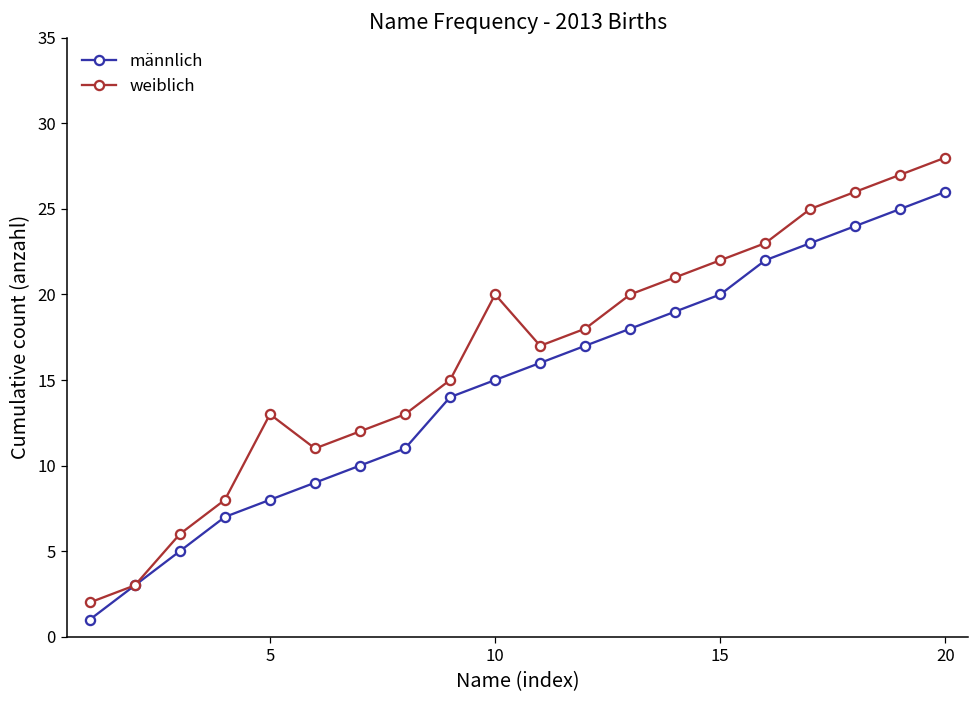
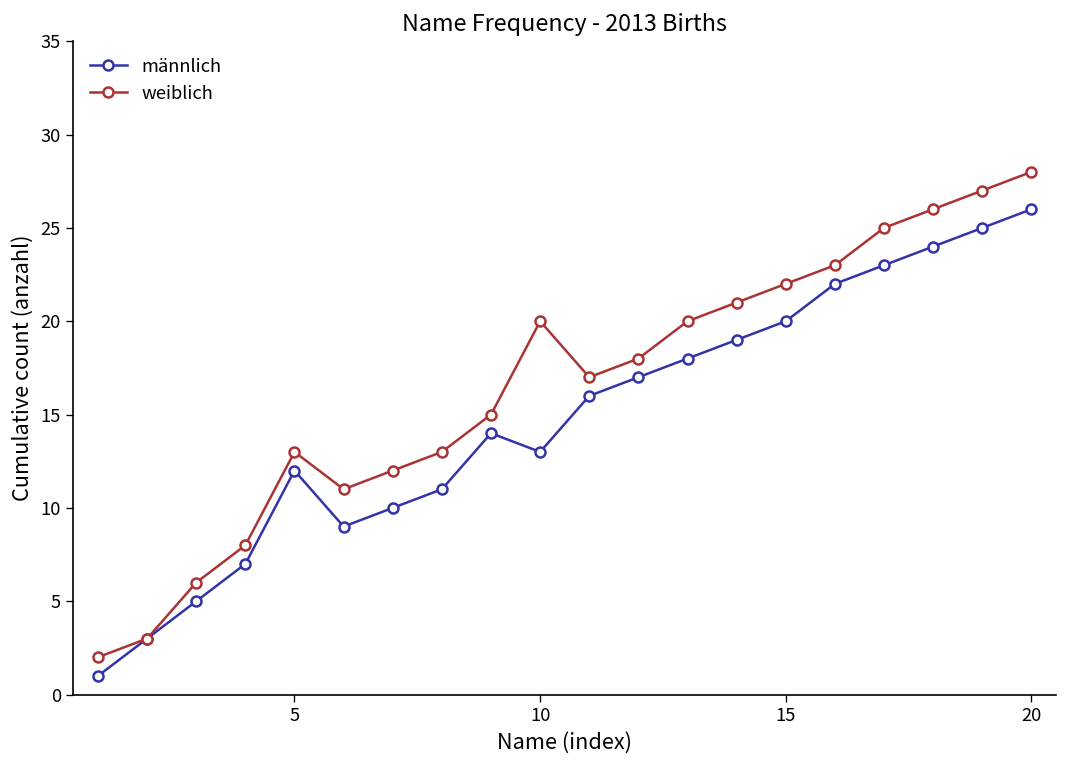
  {
    "männlich": {
-     "5": 8,
-     "10": 15,
+     "5": 12,
+     "10": 13,
      "15": 20,
      "20": 26
    },
    "weiblich": {
      "5": 13,
      "10": 20,
      "15": 22,
      "20": 28
    }
  }
